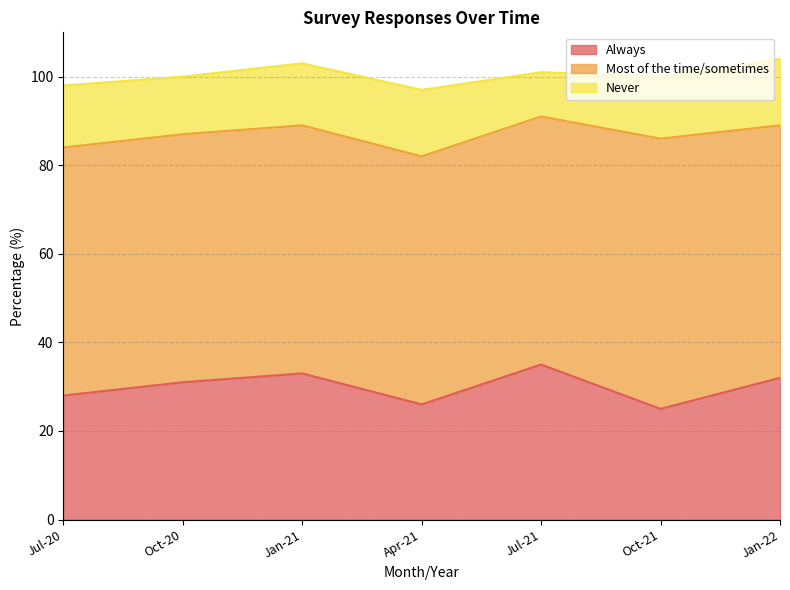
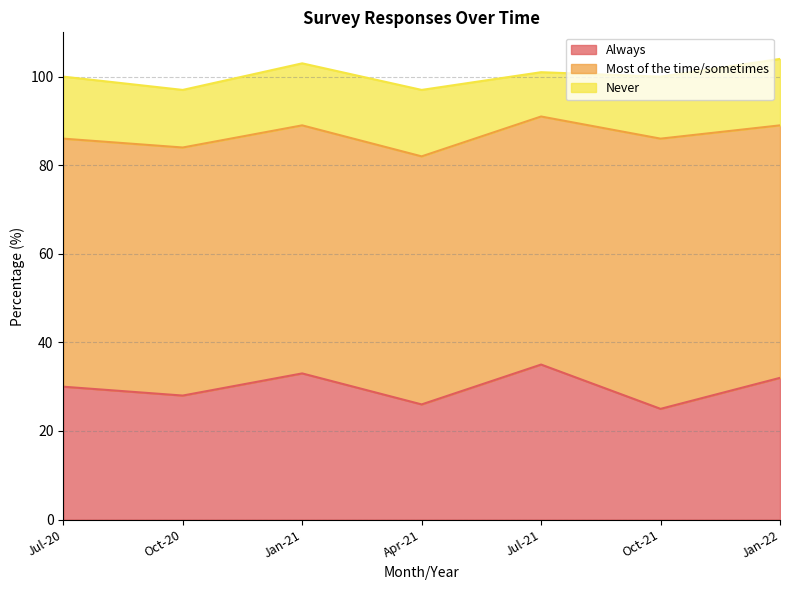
  {
    "Always": {
-     "Jul-20": 28,
-     "Oct-20": 31,
+     "Jul-20": 30,
+     "Oct-20": 28,
      "Jan-21": 33,
      "Apr-21": 26,
      "Jul-21": 35,
      "Oct-21": 25,
      "Jan-22": 32
    },
    "Most of the time/sometimes": {
      "Jul-20": 56,
      "Oct-20": 56,
      "Jan-21": 56,
      "Apr-21": 56,
      "Jul-21": 56,
      "Oct-21": 61,
      "Jan-22": 57
    },
    "Never": {
      "Jul-20": 14,
      "Oct-20": 13,
      "Jan-21": 14,
      "Apr-21": 15,
      "Jul-21": 10,
      "Jan-22": 15
    }
  }
